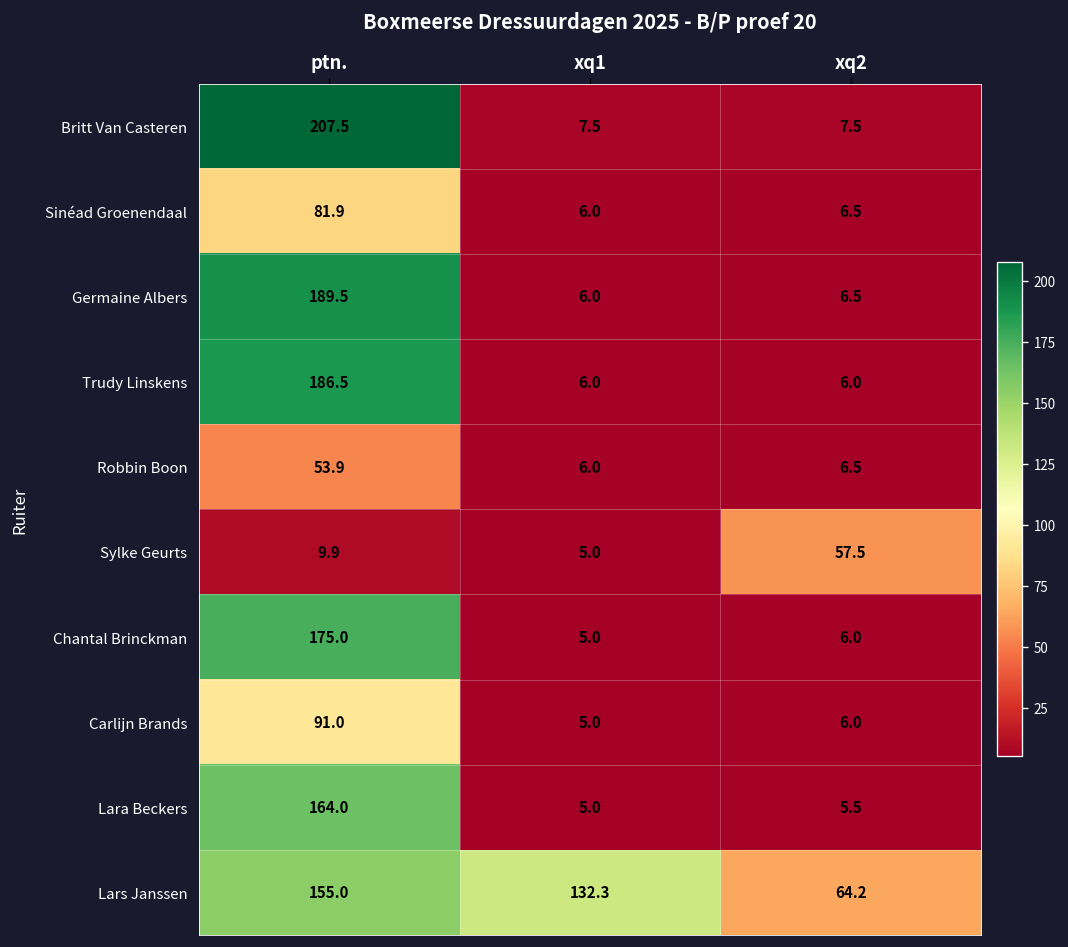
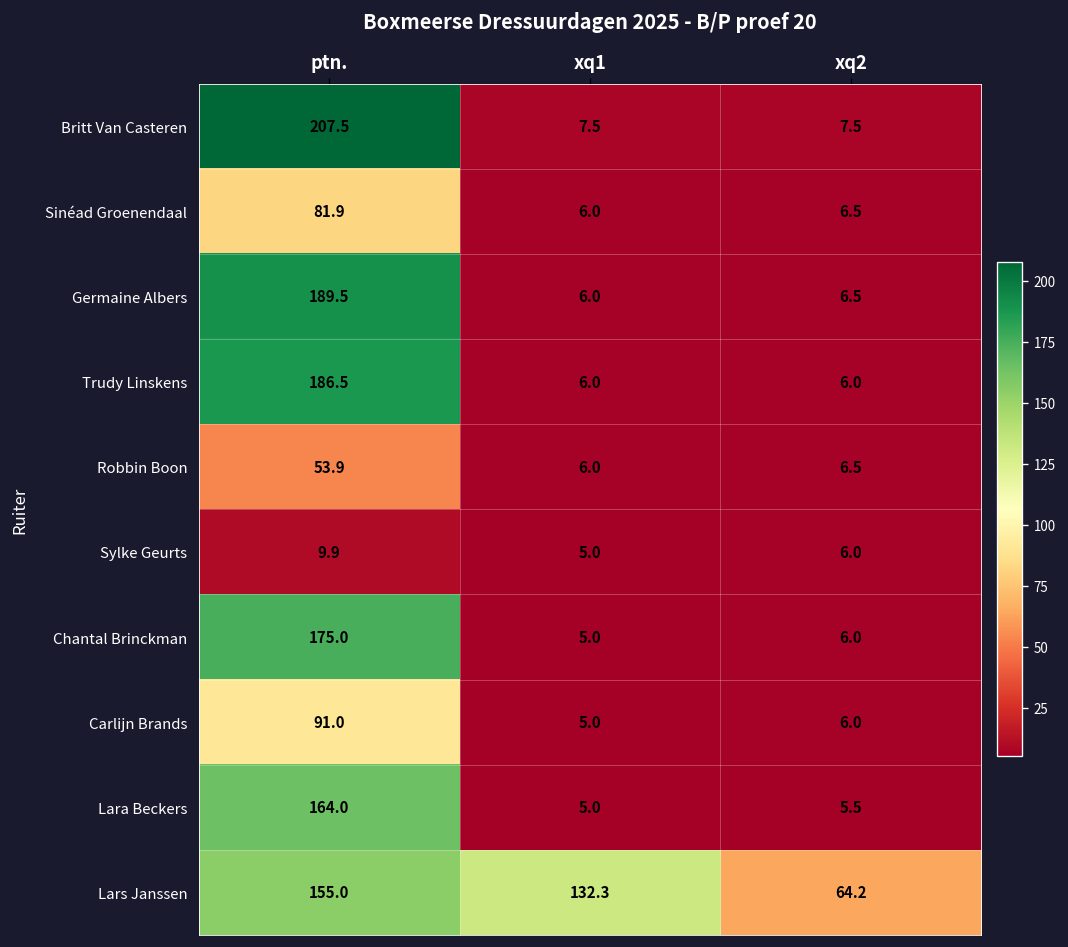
  {
    "Britt Van Casteren": {
      "ptn.": 207.5,
      "xq1": 7.5,
      "xq2": 7.5
    },
    "Sinéad Groenendaal": {
      "ptn.": 81.9,
      "xq1": 6.0,
      "xq2": 6.5
    },
    "Germaine Albers": {
      "ptn.": 189.5,
      "xq1": 6.0,
      "xq2": 6.5
    },
    "Trudy Linskens": {
      "ptn.": 186.5,
      "xq1": 6.0,
      "xq2": 6.0
    },
    "Robbin Boon": {
      "ptn.": 53.9,
      "xq1": 6.0,
      "xq2": 6.5
    },
    "Sylke Geurts": {
      "ptn.": 9.9,
      "xq1": 5.0,
-     "xq2": 57.5
+     "xq2": 6.0
    },
    "Chantal Brinckman": {
      "ptn.": 175.0,
      "xq1": 5.0,
      "xq2": 6.0
    },
    "Carlijn Brands": {
      "ptn.": 91.0,
      "xq1": 5.0,
      "xq2": 6.0
    },
    "Lara Beckers": {
      "ptn.": 164.0,
      "xq1": 5.0,
      "xq2": 5.5
    },
    "Lars Janssen": {
      "ptn.": 155.0,
      "xq1": 132.3,
      "xq2": 64.2
    }
  }
